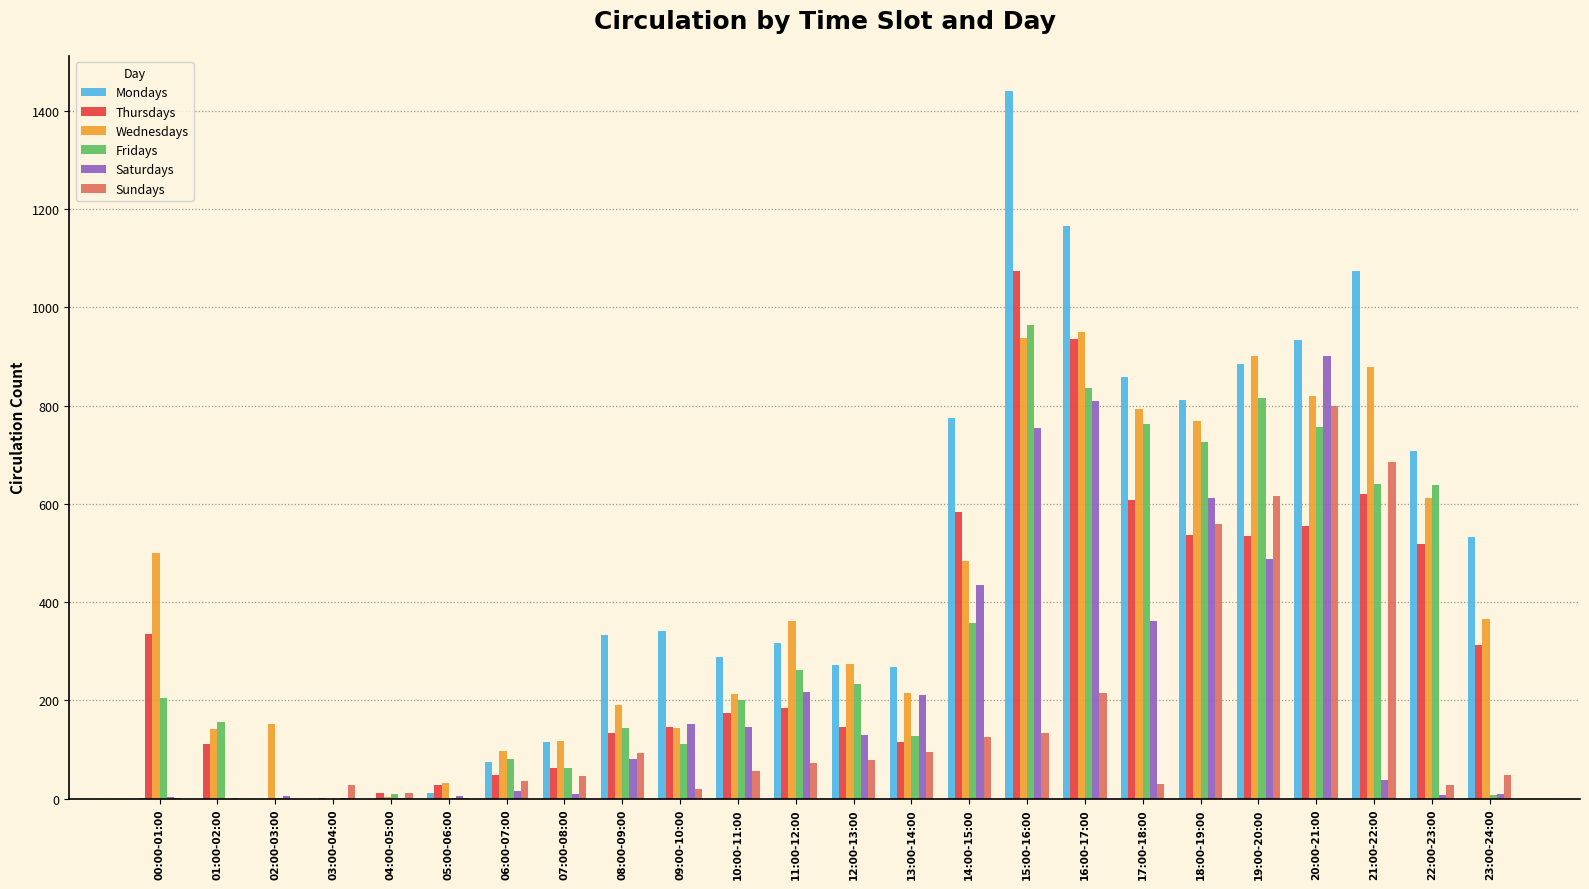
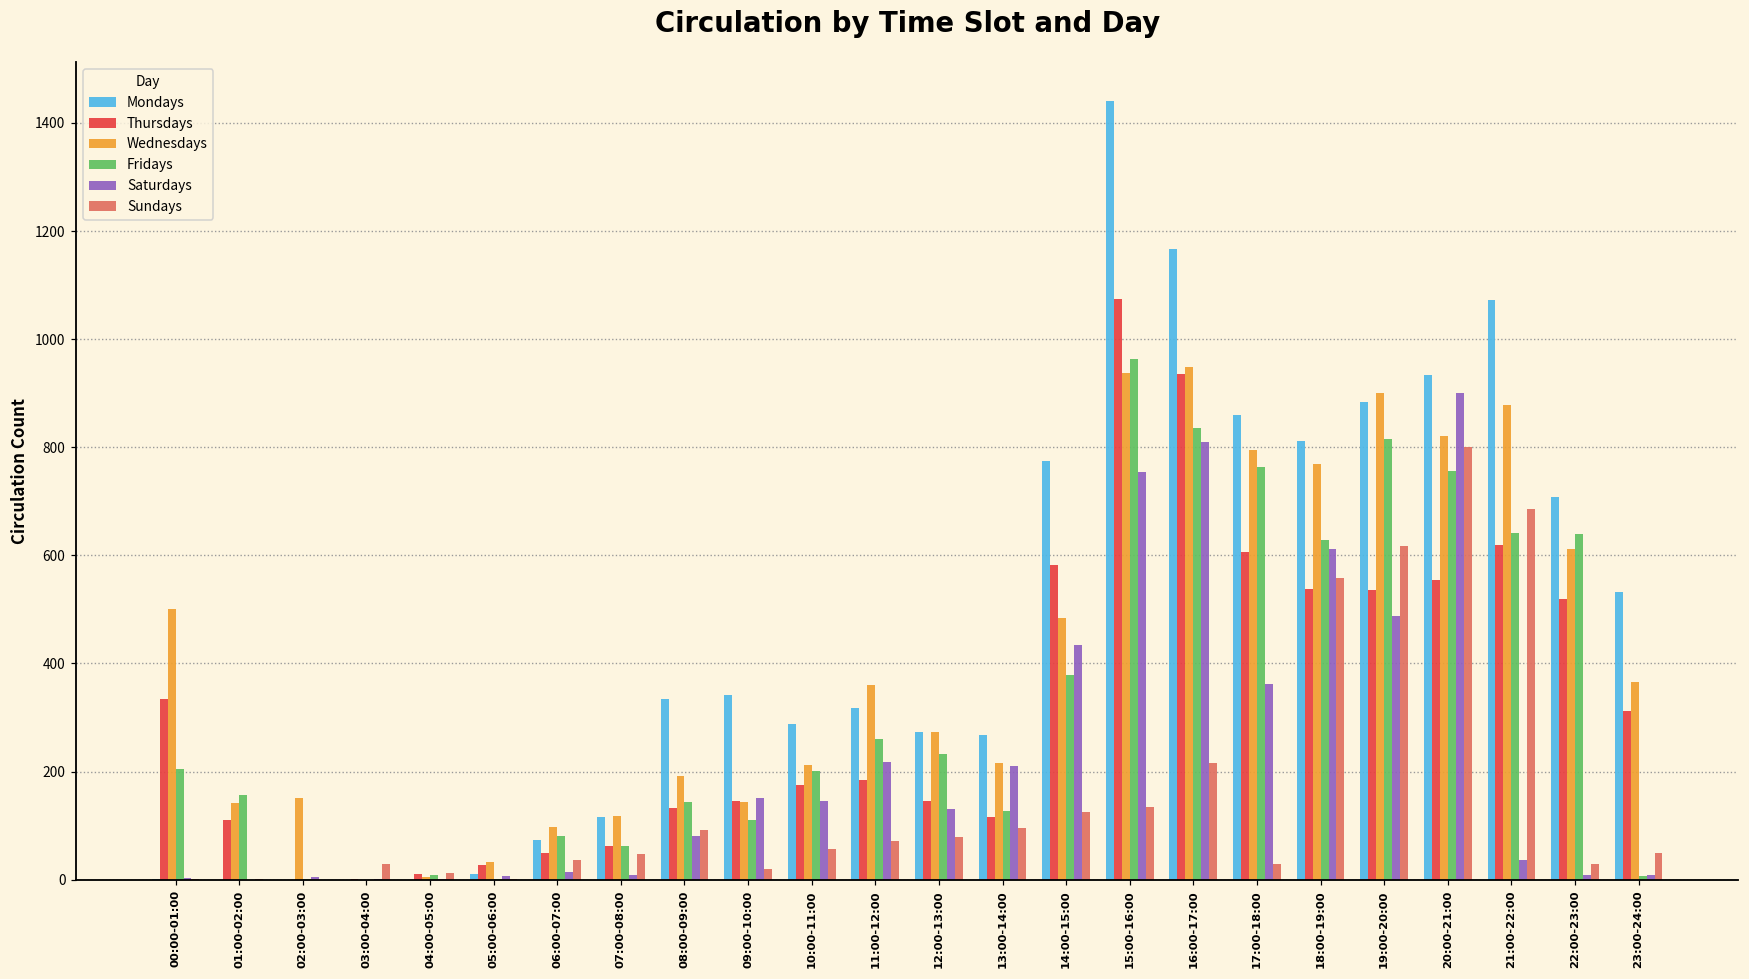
  {
    "Mondays": {
      "01:00-02:00": 0,
      "02:00-03:00": 0,
      "03:00-04:00": 0,
      "04:00-05:00": 0,
      "05:00-06:00": 10,
      "06:00-07:00": 70,
      "07:00-08:00": 120,
      "08:00-09:00": 330,
      "09:00-10:00": 340,
      "10:00-11:00": 290,
      "11:00-12:00": 320,
      "12:00-13:00": 270,
      "13:00-14:00": 270,
      "14:00-15:00": 780,
      "15:00-16:00": 1440,
      "16:00-17:00": 1170,
      "17:00-18:00": 860,
      "18:00-19:00": 810,
      "19:00-20:00": 880,
      "20:00-21:00": 930,
      "21:00-22:00": 1070,
      "22:00-23:00": 710,
      "23:00-24:00": 530
    },
    "Wednesdays": {
      "00:00-01:00": 500,
      "01:00-02:00": 140,
      "02:00-03:00": 150,
      "03:00-04:00": 0,
      "05:00-06:00": 30,
      "06:00-07:00": 100,
      "07:00-08:00": 120,
      "08:00-09:00": 190,
      "09:00-10:00": 140,
      "10:00-11:00": 210,
      "11:00-12:00": 360,
      "12:00-13:00": 270,
      "13:00-14:00": 220,
      "14:00-15:00": 480,
      "15:00-16:00": 940,
      "16:00-17:00": 950,
      "17:00-18:00": 790,
      "18:00-19:00": 770,
      "19:00-20:00": 900,
      "20:00-21:00": 820,
      "21:00-22:00": 880,
      "22:00-23:00": 610,
      "23:00-24:00": 370
    },
    "Fridays": {
      "00:00-01:00": 200,
      "01:00-02:00": 160,
      "03:00-04:00": 0,
      "04:00-05:00": 10,
      "06:00-07:00": 80,
      "07:00-08:00": 60,
      "08:00-09:00": 140,
      "09:00-10:00": 110,
      "10:00-11:00": 200,
      "11:00-12:00": 260,
      "12:00-13:00": 230,
      "13:00-14:00": 130,
-     "14:00-15:00": 360,
+     "14:00-15:00": 380,
      "15:00-16:00": 960,
      "16:00-17:00": 840,
      "17:00-18:00": 760,
-     "18:00-19:00": 730,
+     "18:00-19:00": 630,
      "19:00-20:00": 820,
      "20:00-21:00": 760,
      "21:00-22:00": 640,
      "22:00-23:00": 640,
      "23:00-24:00": 10
    },
    "Saturdays": {
      "01:00-02:00": 0,
      "05:00-06:00": 10,
      "06:00-07:00": 20,
      "07:00-08:00": 10,
      "08:00-09:00": 80,
      "09:00-10:00": 150,
      "10:00-11:00": 150,
      "11:00-12:00": 220,
      "12:00-13:00": 130,
      "13:00-14:00": 210,
      "14:00-15:00": 440,
      "15:00-16:00": 760,
      "16:00-17:00": 810,
      "17:00-18:00": 360,
      "18:00-19:00": 610,
      "19:00-20:00": 490,
      "20:00-21:00": 900,
      "21:00-22:00": 40,
      "22:00-23:00": 10,
      "23:00-24:00": 10
    }
  }
